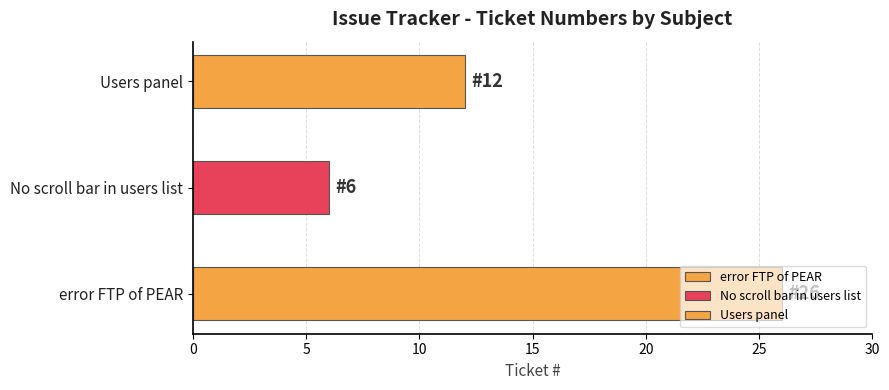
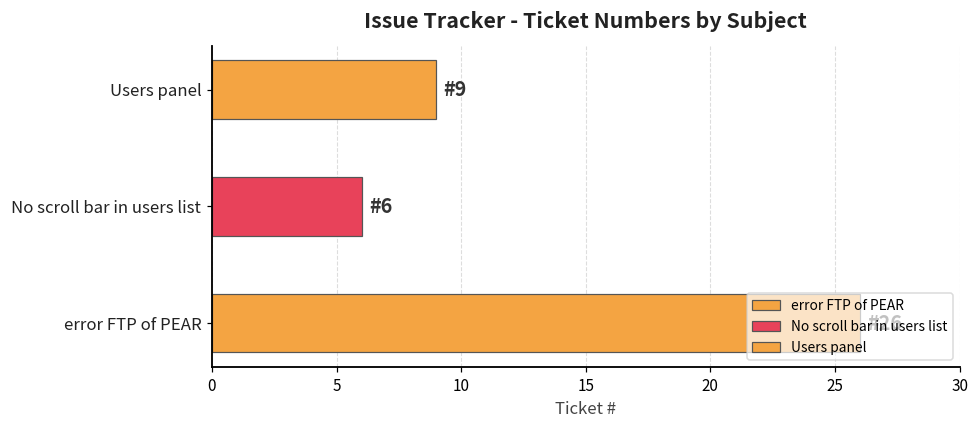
  {
-   "Users panel": 12,
+   "Users panel": 9,
    "No scroll bar in users list": 6
  }
